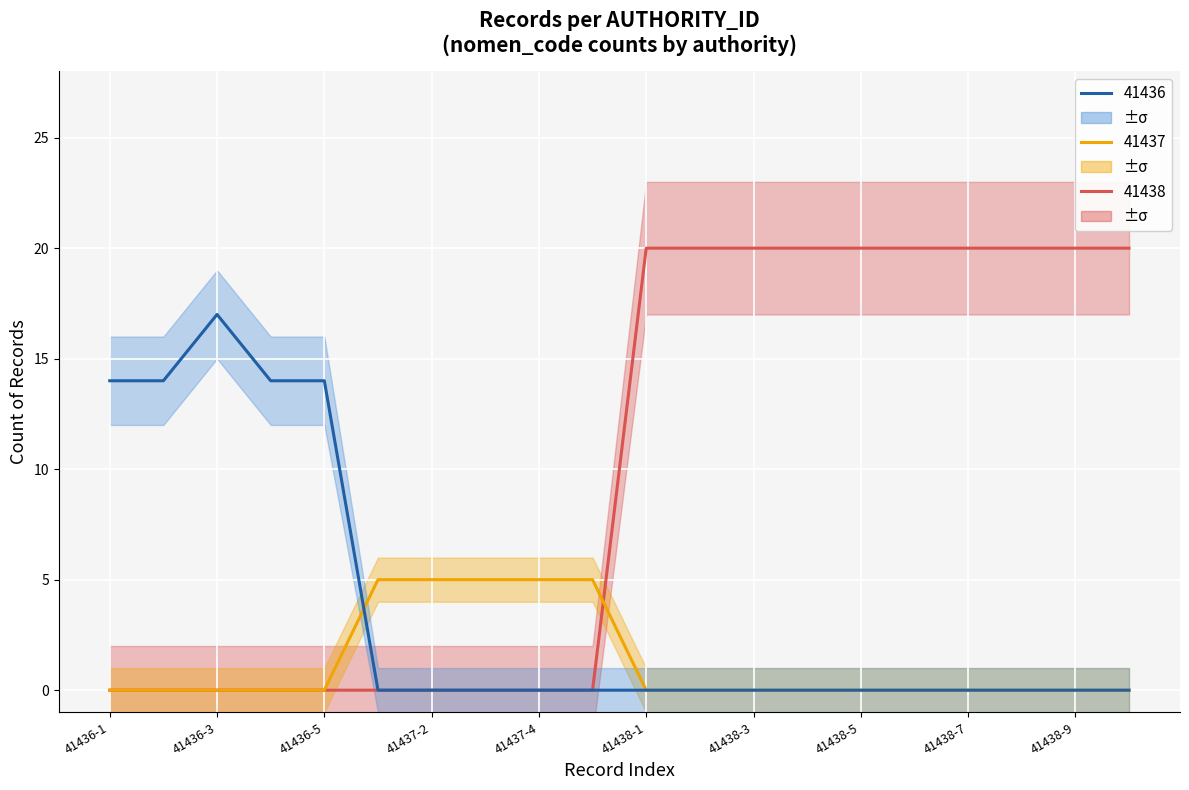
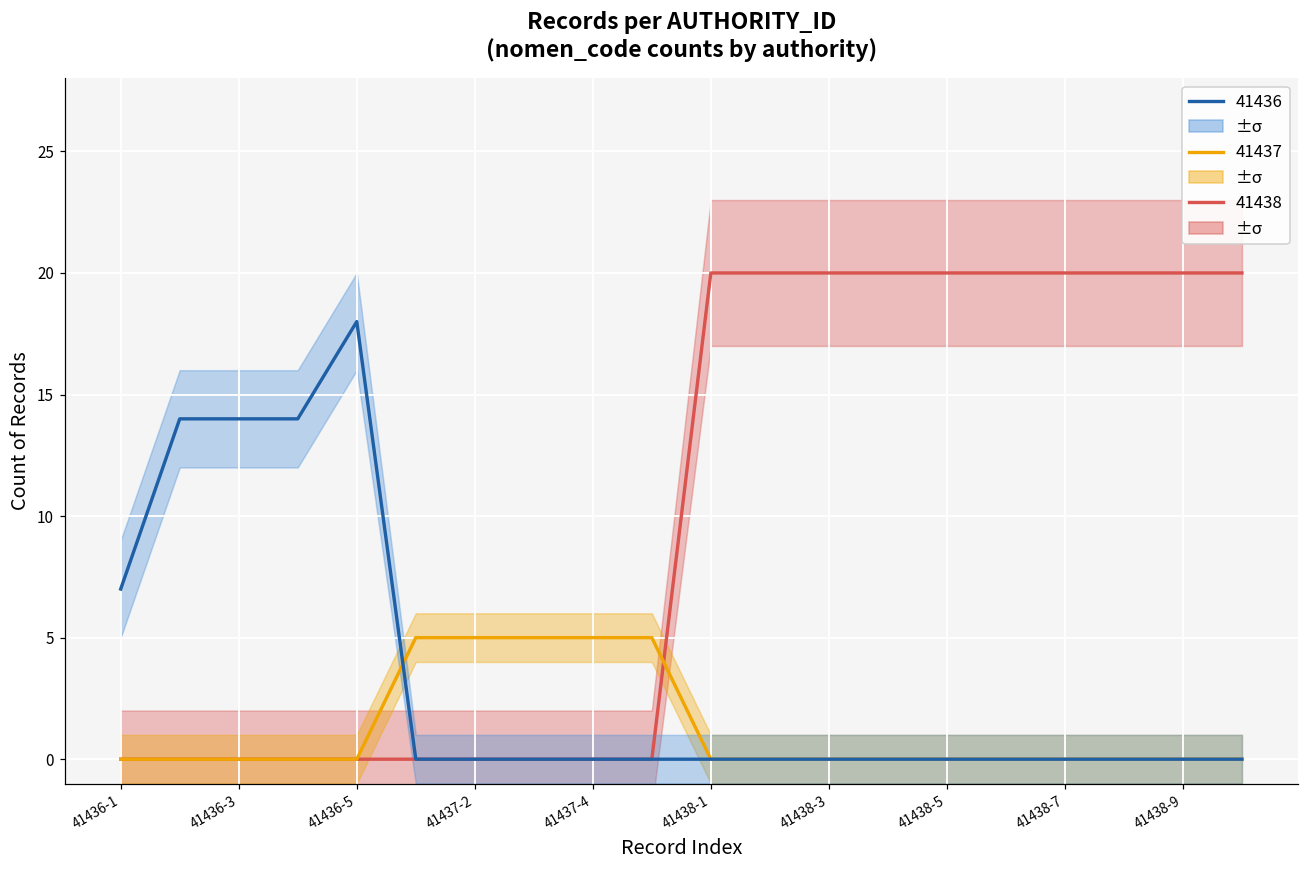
  {
    "41436": {
-     "41436-1": 14,
-     "41436-3": 17,
-     "41436-5": 14
+     "41436-1": 7,
+     "41436-3": 14,
+     "41436-5": 18
    }
  }
